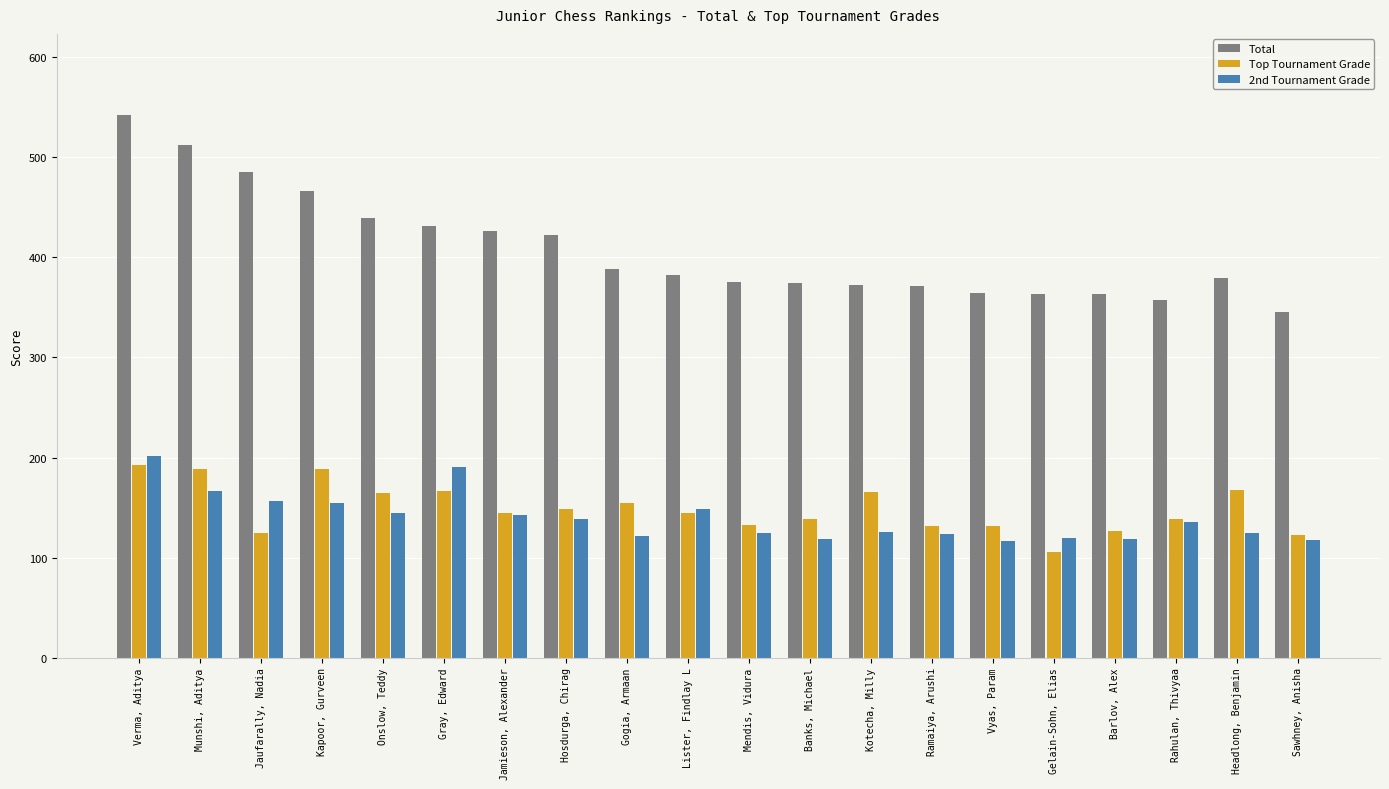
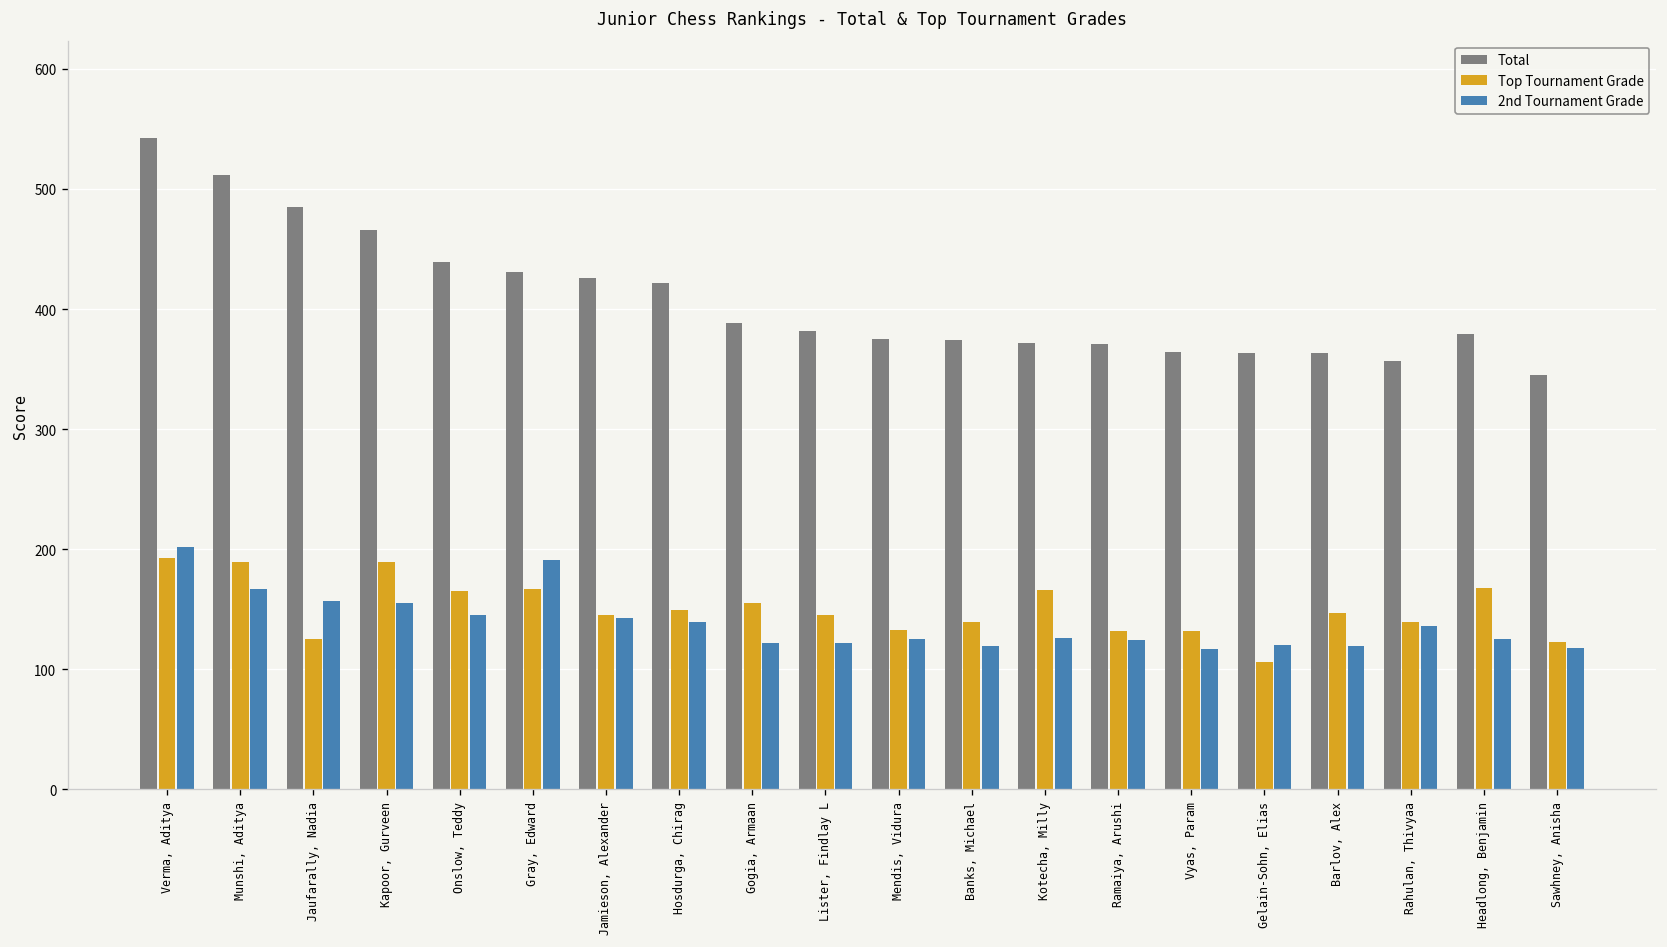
  {
    "Total": {
      "Verma, Aditya": 542,
      "Munshi, Aditya": 512,
      "Jaufarally, Nadia": 485,
      "Kapoor, Gurveen": 466,
      "Onslow, Teddy": 439,
      "Gray, Edward": 431,
      "Jamieson, Alexander": 426,
      "Hosdurga, Chirag": 422,
      "Gogia, Armaan": 388,
      "Lister, Findlay L": 382,
      "Mendis, Vidura": 375,
      "Banks, Michael": 374,
      "Kotecha, Milly": 372,
      "Ramaiya, Arushi": 371,
      "Vyas, Param": 364,
      "Gelain-Sohn, Elias": 363,
      "Barlov, Alex": 363,
      "Rahulan, Thivyaa": 357,
      "Headlong, Benjamin": 379,
      "Sawhney, Anisha": 345
    },
    "Top Tournament Grade": {
      "Verma, Aditya": 193,
      "Munshi, Aditya": 189,
      "Jaufarally, Nadia": 125,
      "Kapoor, Gurveen": 189,
      "Onslow, Teddy": 165,
      "Gray, Edward": 167,
      "Jamieson, Alexander": 145,
      "Hosdurga, Chirag": 149,
      "Gogia, Armaan": 155,
      "Lister, Findlay L": 145,
      "Mendis, Vidura": 133,
      "Banks, Michael": 139,
      "Kotecha, Milly": 166,
      "Ramaiya, Arushi": 132,
      "Vyas, Param": 132,
      "Gelain-Sohn, Elias": 106,
-     "Barlov, Alex": 127,
+     "Barlov, Alex": 147,
      "Rahulan, Thivyaa": 139,
      "Headlong, Benjamin": 168,
      "Sawhney, Anisha": 123
    },
    "2nd Tournament Grade": {
      "Verma, Aditya": 202,
      "Munshi, Aditya": 167,
      "Jaufarally, Nadia": 157,
      "Kapoor, Gurveen": 155,
      "Onslow, Teddy": 145,
      "Gray, Edward": 191,
      "Jamieson, Alexander": 143,
      "Hosdurga, Chirag": 139,
      "Gogia, Armaan": 122,
-     "Lister, Findlay L": 149,
+     "Lister, Findlay L": 122,
      "Mendis, Vidura": 125,
      "Banks, Michael": 119,
      "Kotecha, Milly": 126,
      "Ramaiya, Arushi": 124,
      "Vyas, Param": 117,
      "Gelain-Sohn, Elias": 120,
      "Barlov, Alex": 119,
      "Rahulan, Thivyaa": 136,
      "Headlong, Benjamin": 125,
      "Sawhney, Anisha": 118
    }
  }
